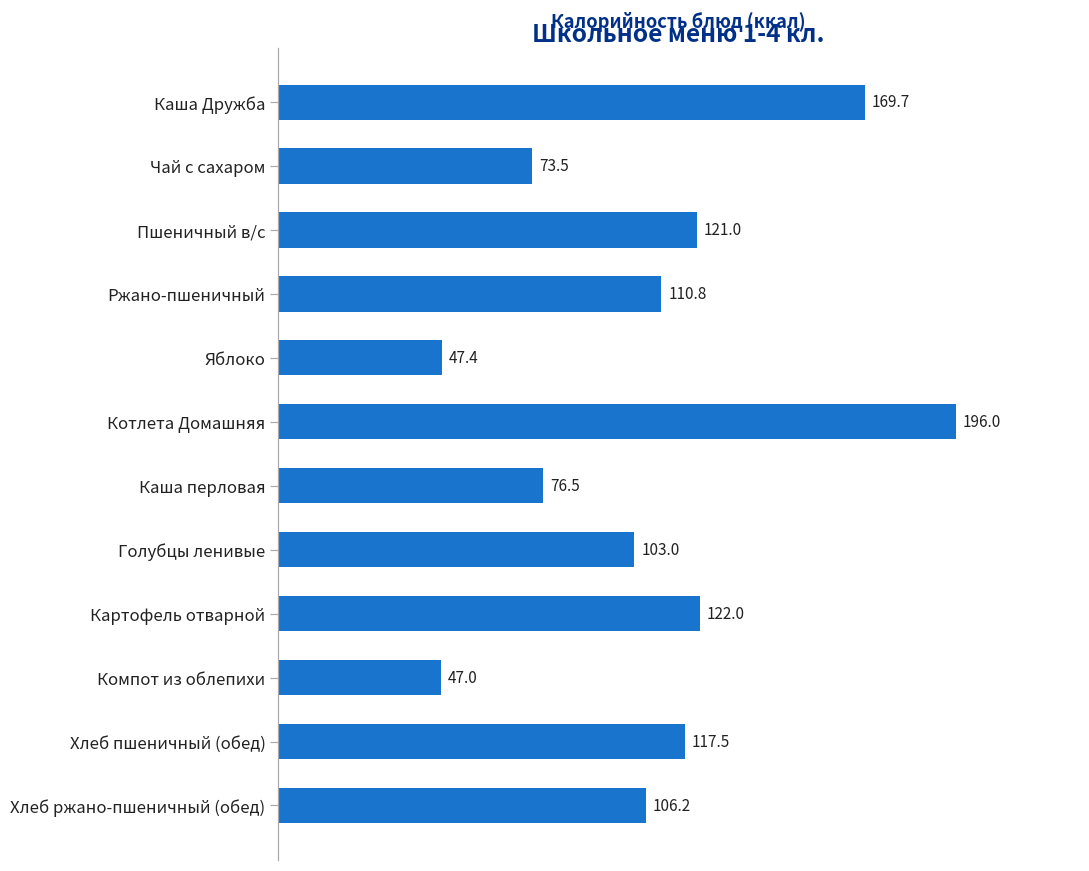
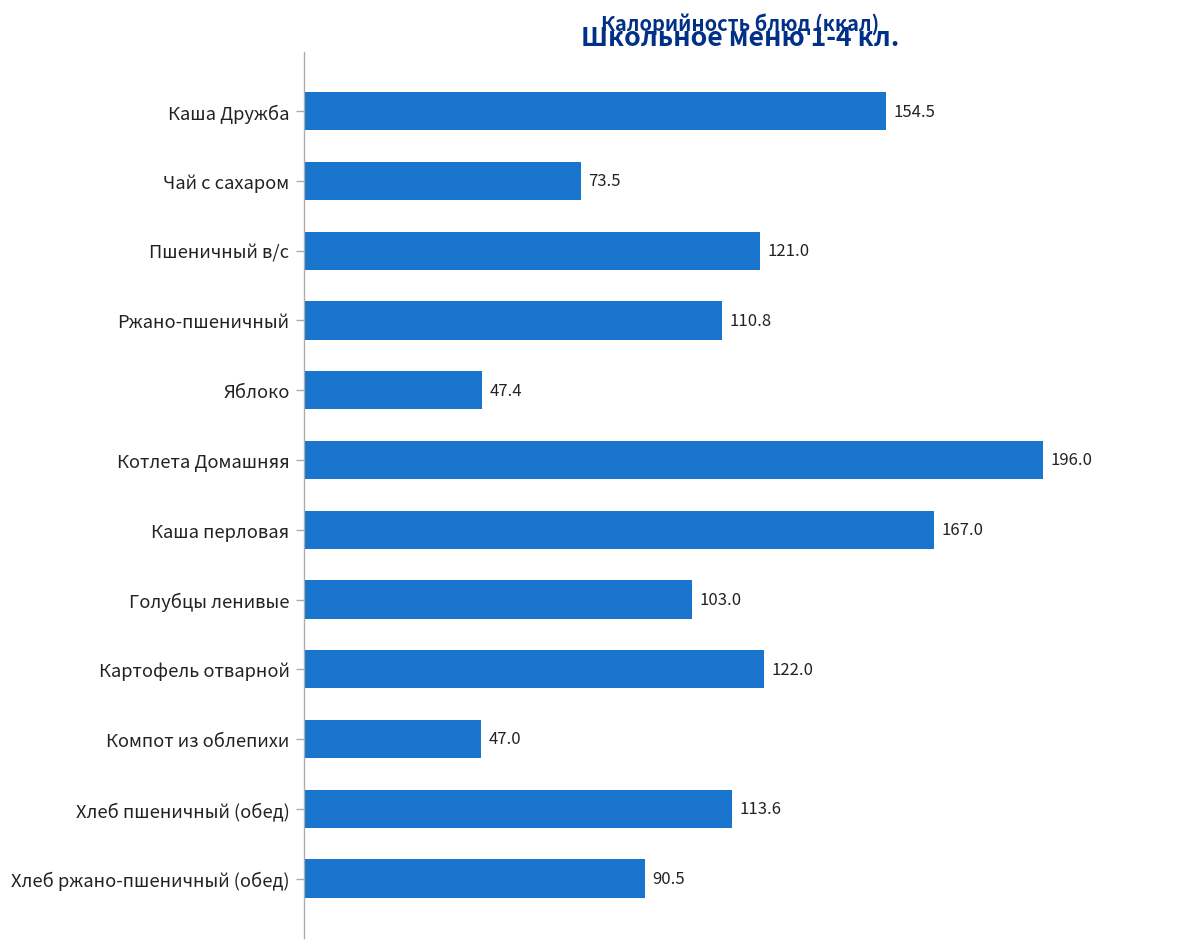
  {
-   "Каша Дружба": 169.7,
+   "Каша Дружба": 154.5,
    "Чай с сахаром": 73.5,
    "Пшеничный в/с": 121.0,
    "Ржано-пшеничный": 110.8,
    "Яблоко": 47.4,
    "Котлета Домашняя": 196.0,
-   "Каша перловая": 76.5,
+   "Каша перловая": 167.0,
    "Голубцы ленивые": 103.0,
    "Картофель отварной": 122.0,
    "Компот из облепихи": 47.0,
-   "Хлеб пшеничный (обед)": 117.5,
-   "Хлеб ржано-пшеничный (обед)": 106.2
+   "Хлеб пшеничный (обед)": 113.6,
+   "Хлеб ржано-пшеничный (обед)": 90.5
  }
